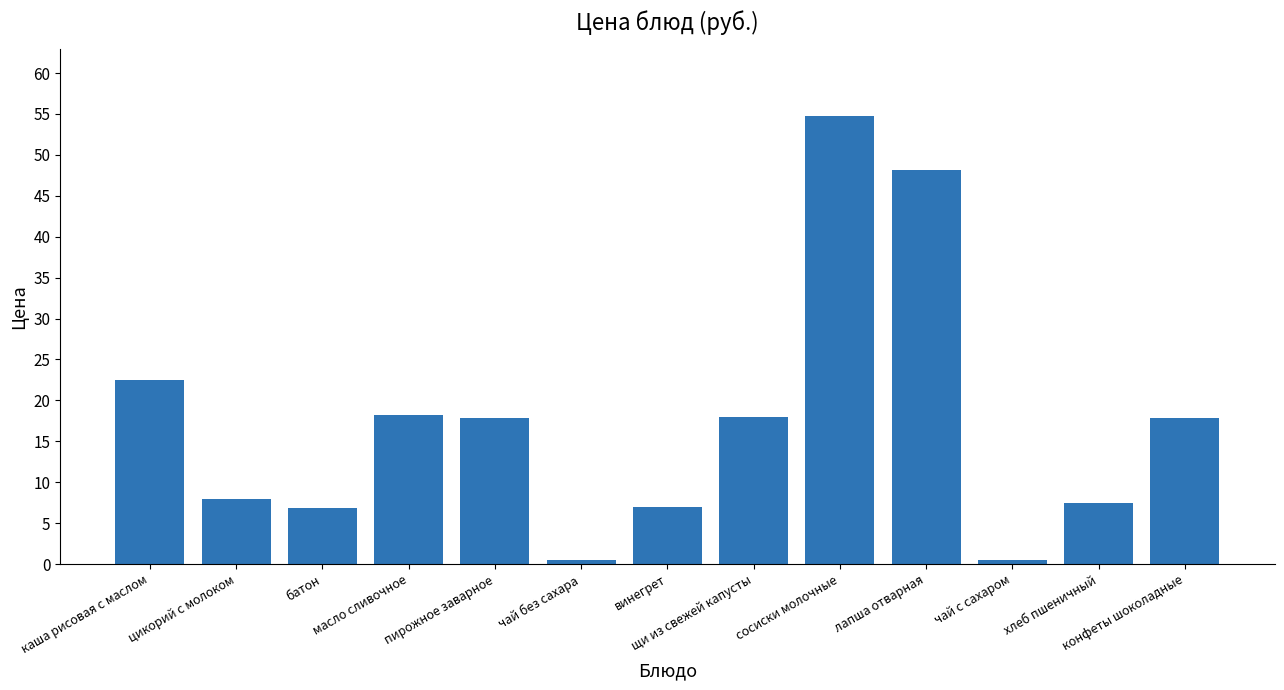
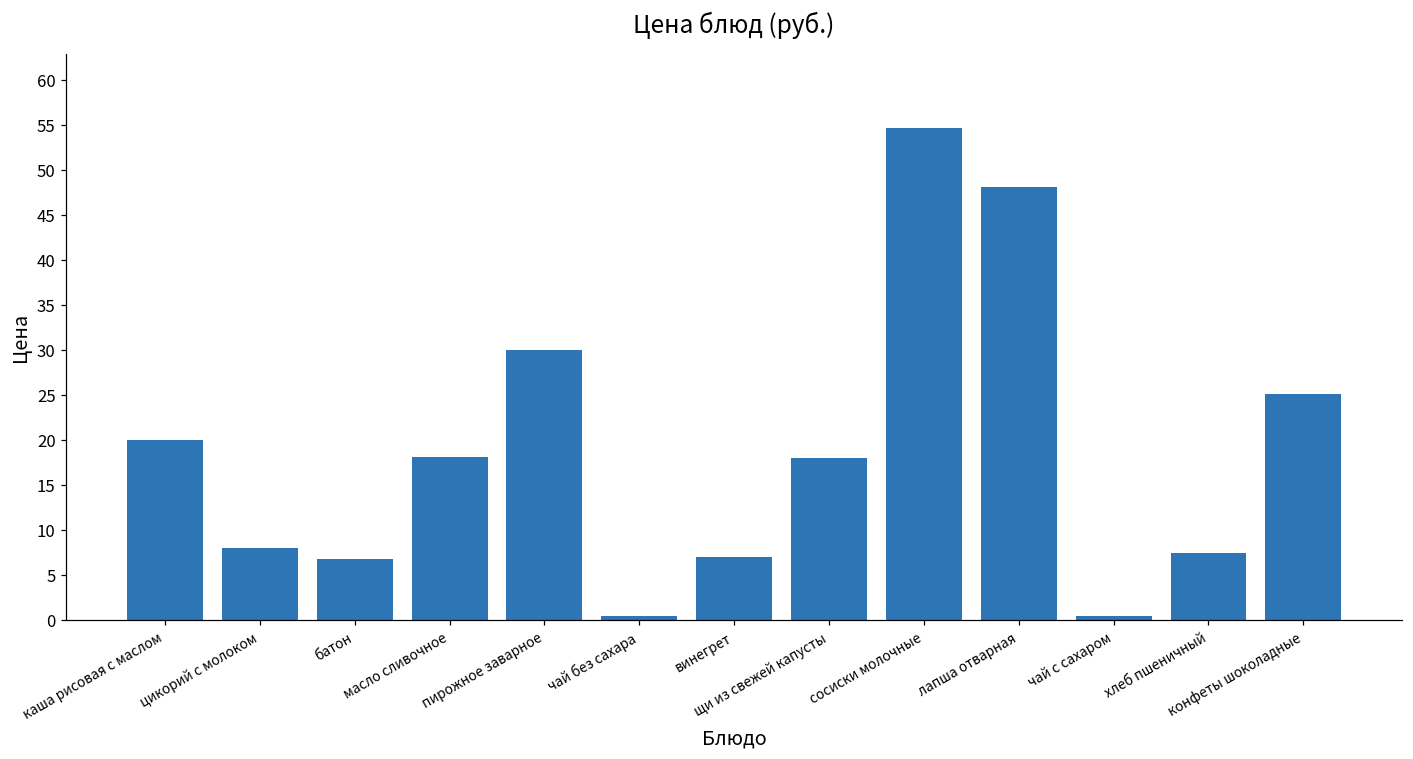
  {
-   "каша рисовая с маслом": 23,
+   "каша рисовая с маслом": 20,
    "цикорий с молоком": 8,
    "батон": 7,
    "масло сливочное": 18,
-   "пирожное заварное": 18,
+   "пирожное заварное": 30,
    "чай без сахара": 1,
    "винегрет": 7,
    "щи из свежей капусты": 18,
    "сосиски молочные": 55,
    "лапша отварная": 48,
    "чай с сахаром": 1,
    "хлеб пшеничный": 8,
-   "конфеты шоколадные": 18
+   "конфеты шоколадные": 25
  }
